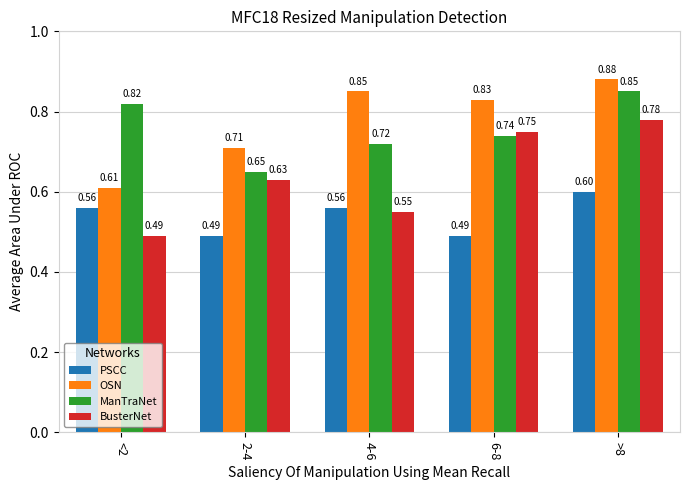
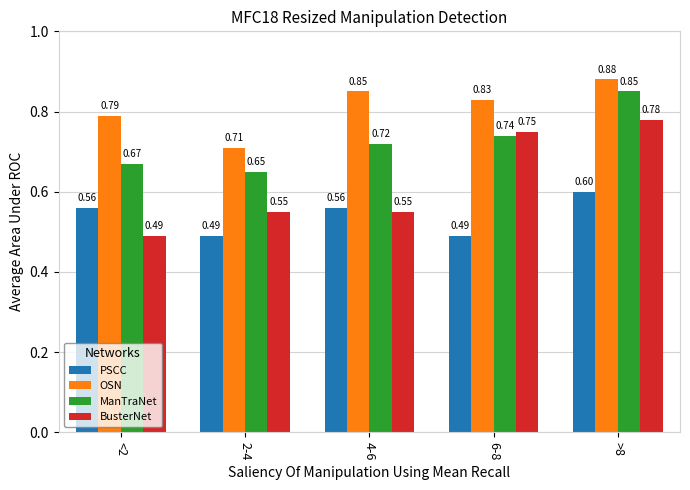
  {
    "PSCC": {
      "<2": 0.56,
      "2-4": 0.49,
      "4-6": 0.56,
      "6-8": 0.49,
      ">8": 0.60
    },
    "OSN": {
-     "<2": 0.61,
+     "<2": 0.79,
      "2-4": 0.71,
      "4-6": 0.85,
      "6-8": 0.83,
      ">8": 0.88
    },
    "ManTraNet": {
-     "<2": 0.82,
+     "<2": 0.67,
      "2-4": 0.65,
      "4-6": 0.72,
      "6-8": 0.74,
      ">8": 0.85
    },
    "BusterNet": {
      "<2": 0.49,
-     "2-4": 0.63,
+     "2-4": 0.55,
      "4-6": 0.55,
      "6-8": 0.75,
      ">8": 0.78
    }
  }
